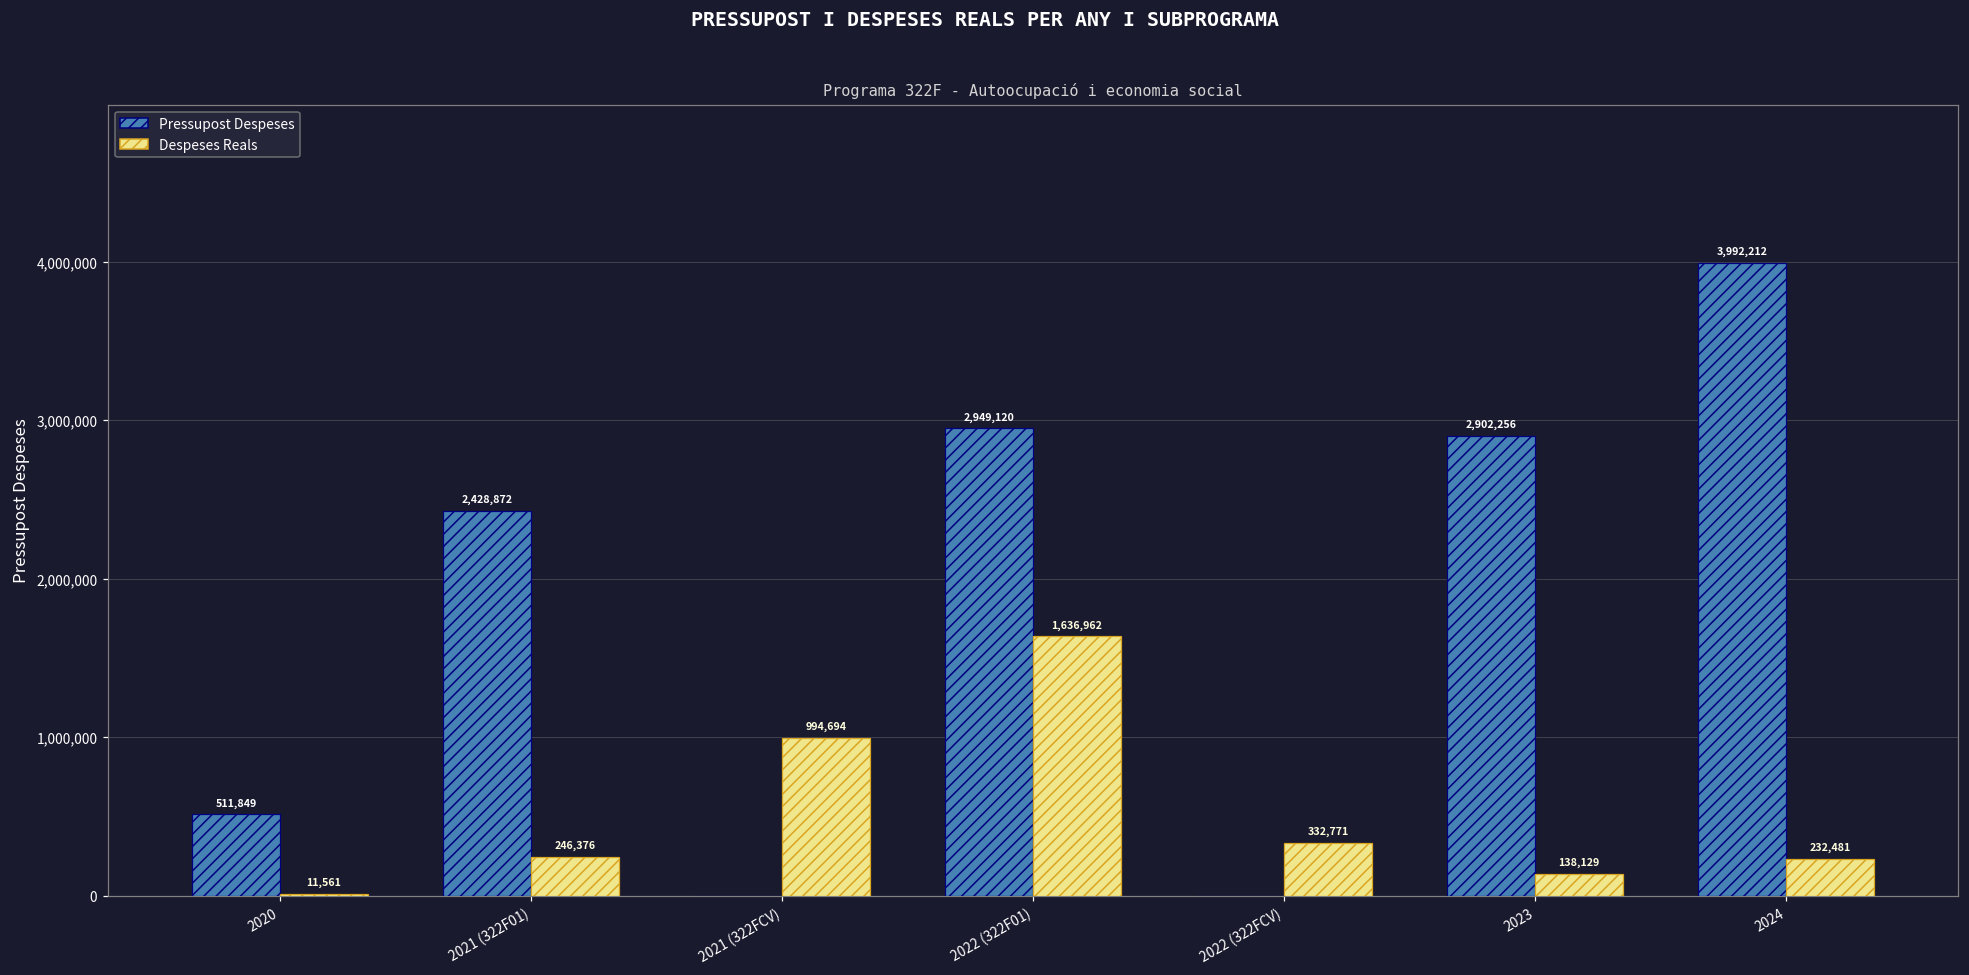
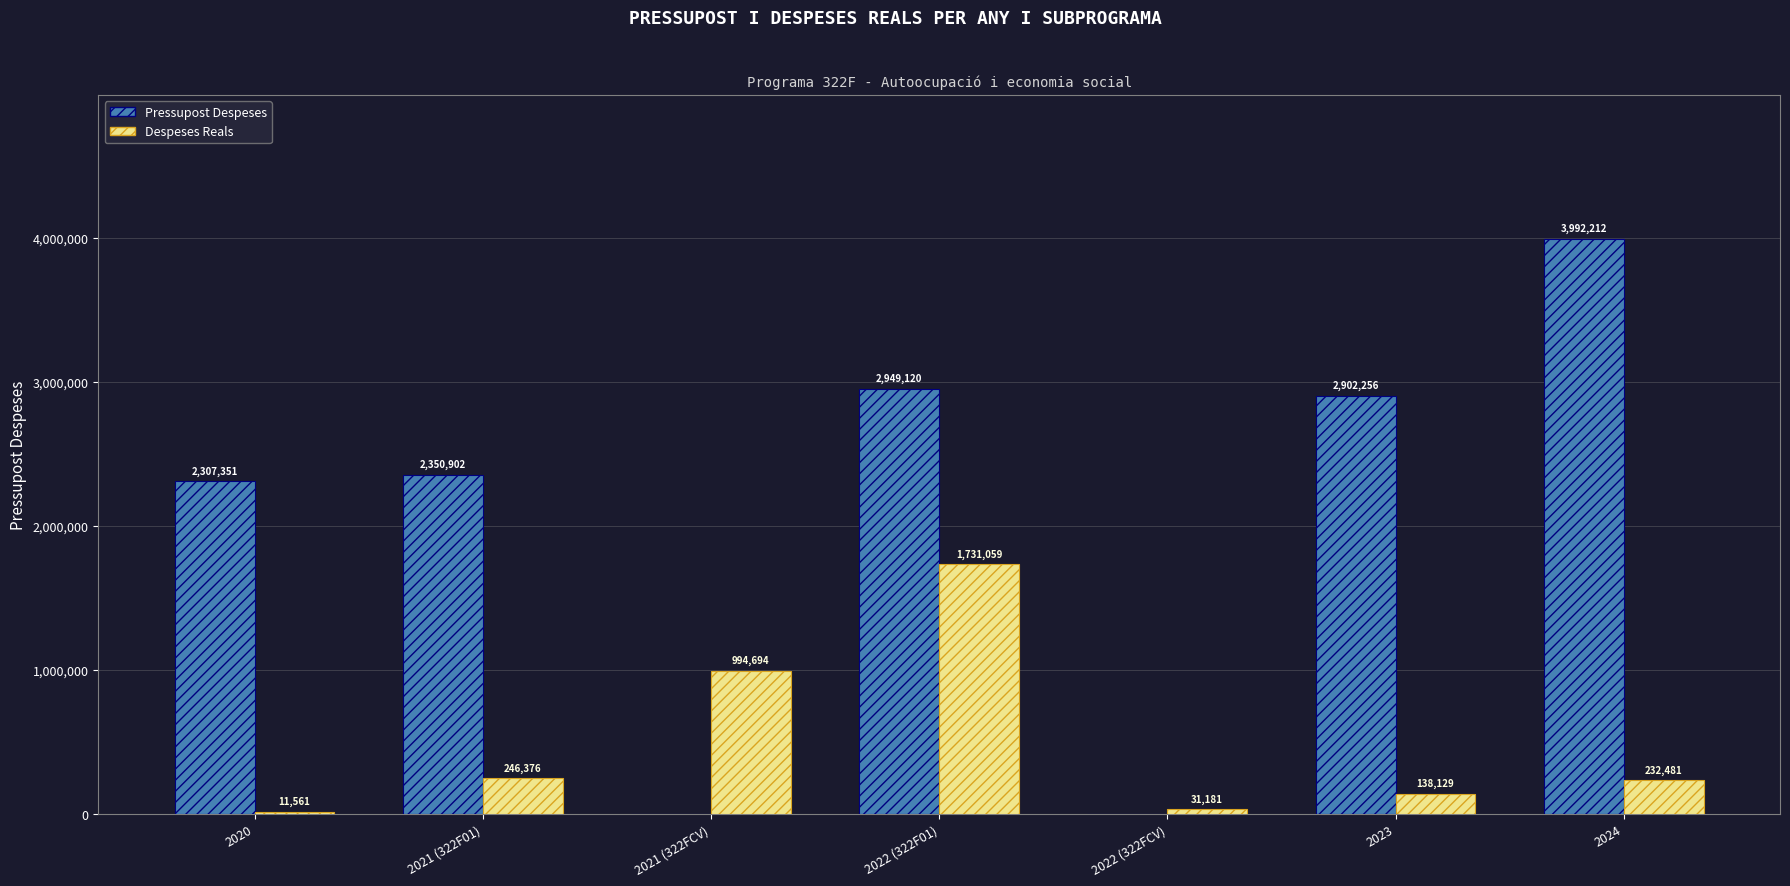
  {
    "Pressupost Despeses": {
-     "2020": "511,849",
-     "2021 (322F01)": "2,428,872",
+     "2020": "2,307,351",
+     "2021 (322F01)": "2,350,902",
      "2022 (322F01)": "2,949,120",
      "2023": "2,902,256",
      "2024": "3,992,212"
    },
    "Despeses Reals": {
      "2020": "11,561",
      "2021 (322F01)": "246,376",
      "2021 (322FCV)": "994,694",
-     "2022 (322F01)": "1,636,962",
-     "2022 (322FCV)": "332,771",
+     "2022 (322F01)": "1,731,059",
+     "2022 (322FCV)": "31,181",
      "2023": "138,129",
      "2024": "232,481"
    }
  }
